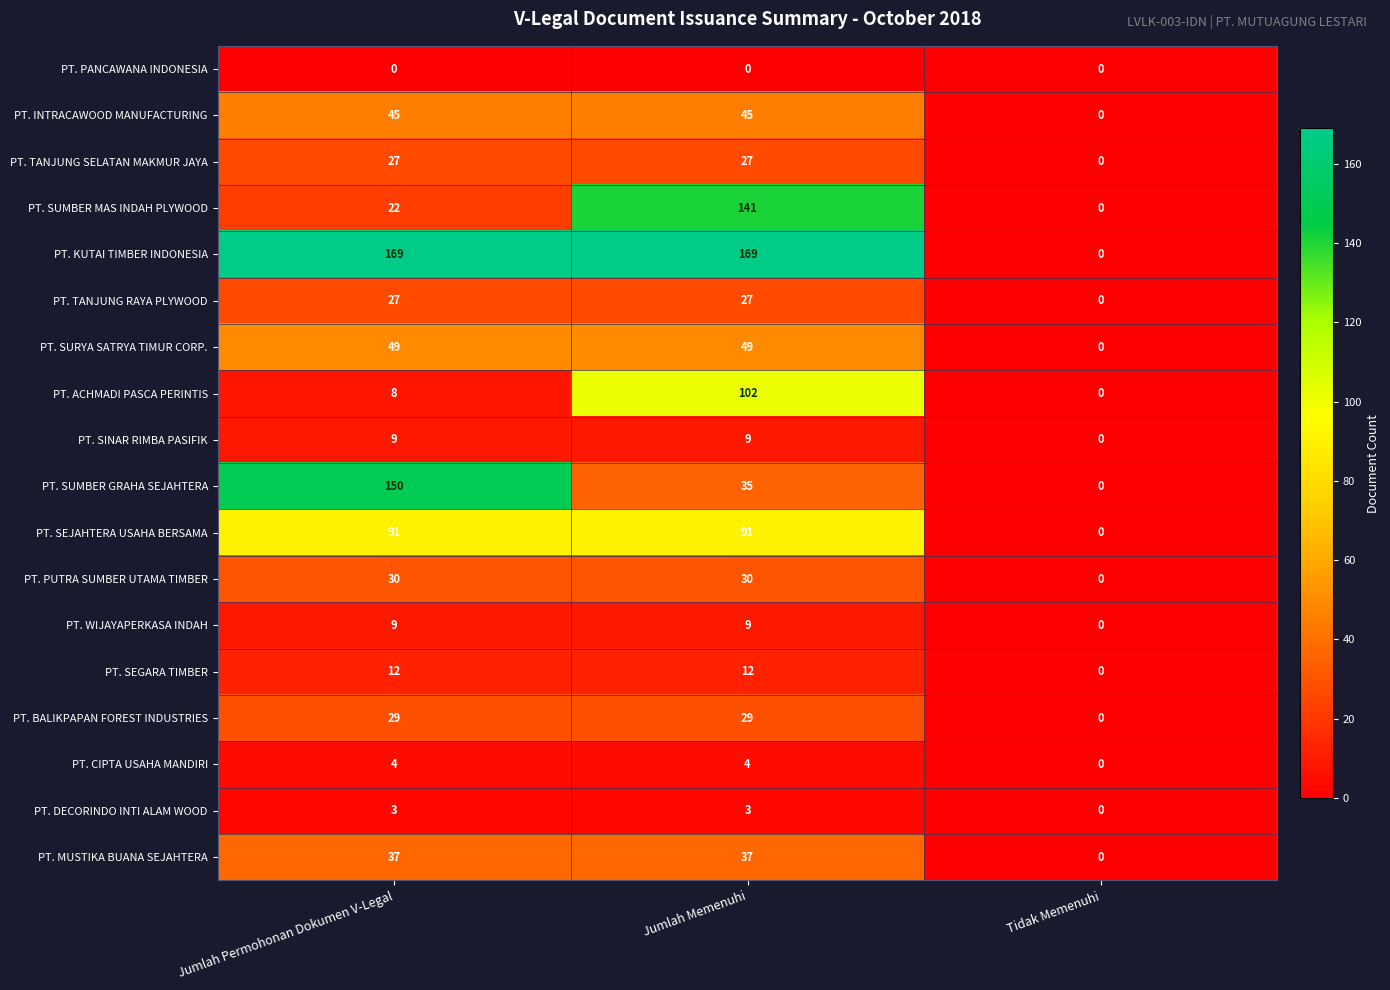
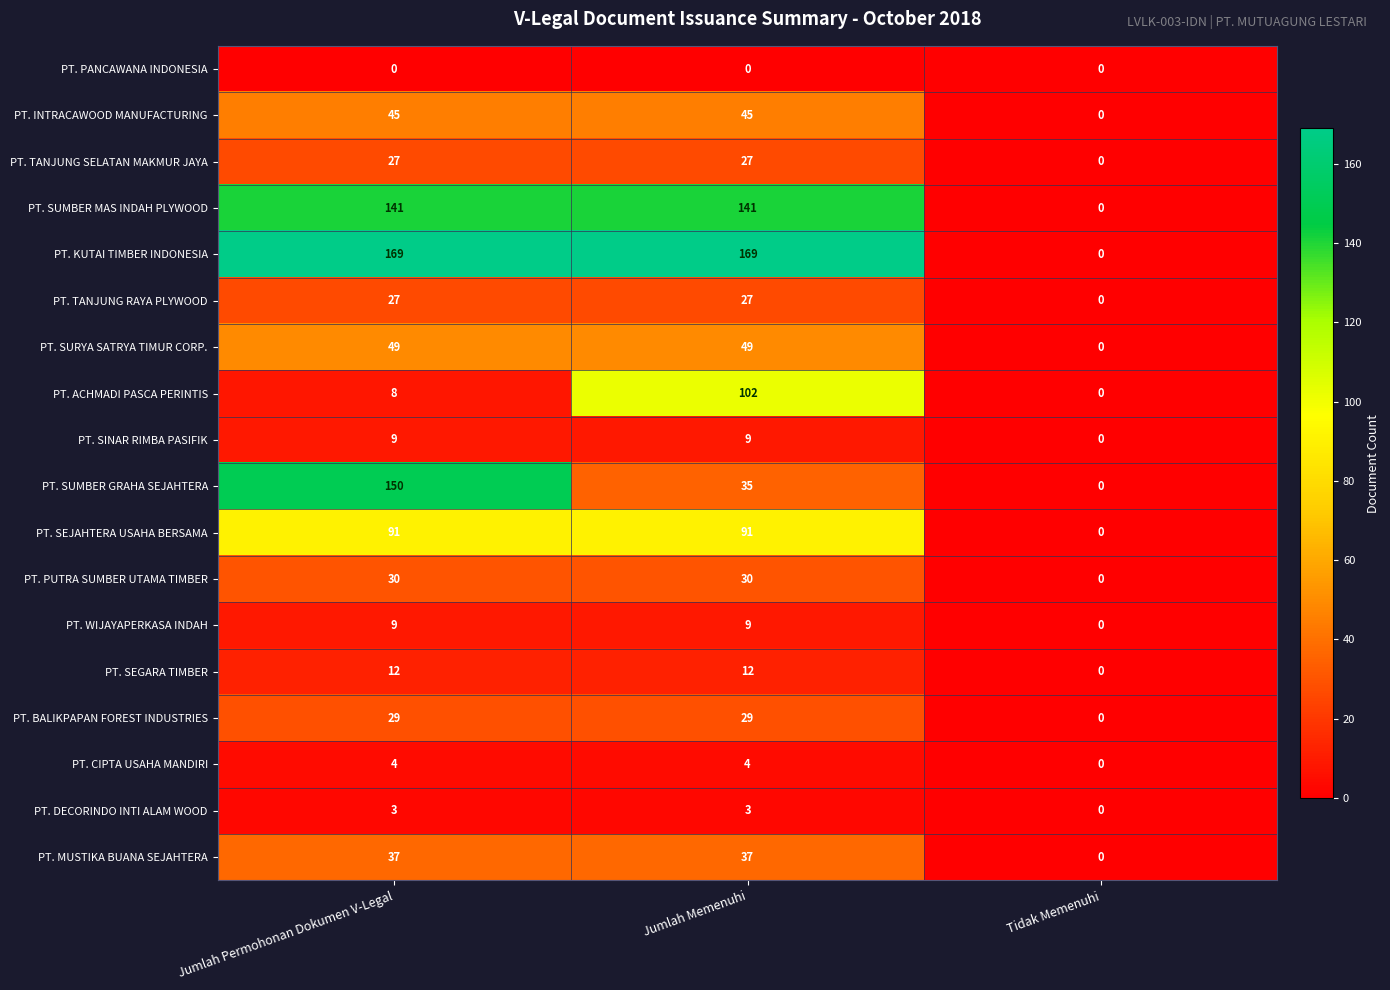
  {
    "PT. PANCAWANA INDONESIA": {
      "Jumlah Permohonan Dokumen V-Legal": 0,
      "Jumlah Memenuhi": 0,
      "Tidak Memenuhi": 0
    },
    "PT. INTRACAWOOD MANUFACTURING": {
      "Jumlah Permohonan Dokumen V-Legal": 45,
      "Jumlah Memenuhi": 45,
      "Tidak Memenuhi": 0
    },
    "PT. TANJUNG SELATAN MAKMUR JAYA": {
      "Jumlah Permohonan Dokumen V-Legal": 27,
      "Jumlah Memenuhi": 27,
      "Tidak Memenuhi": 0
    },
    "PT. SUMBER MAS INDAH PLYWOOD": {
-     "Jumlah Permohonan Dokumen V-Legal": 22,
+     "Jumlah Permohonan Dokumen V-Legal": 141,
      "Jumlah Memenuhi": 141,
      "Tidak Memenuhi": 0
    },
    "PT. KUTAI TIMBER INDONESIA": {
      "Jumlah Permohonan Dokumen V-Legal": 169,
      "Jumlah Memenuhi": 169,
      "Tidak Memenuhi": 0
    },
    "PT. TANJUNG RAYA PLYWOOD": {
      "Jumlah Permohonan Dokumen V-Legal": 27,
      "Jumlah Memenuhi": 27,
      "Tidak Memenuhi": 0
    },
    "PT. SURYA SATRYA TIMUR CORP.": {
      "Jumlah Permohonan Dokumen V-Legal": 49,
      "Jumlah Memenuhi": 49,
      "Tidak Memenuhi": 0
    },
    "PT. ACHMADI PASCA PERINTIS": {
      "Jumlah Permohonan Dokumen V-Legal": 8,
      "Jumlah Memenuhi": 102,
      "Tidak Memenuhi": 0
    },
    "PT. SINAR RIMBA PASIFIK": {
      "Jumlah Permohonan Dokumen V-Legal": 9,
      "Jumlah Memenuhi": 9,
      "Tidak Memenuhi": 0
    },
    "PT. SUMBER GRAHA SEJAHTERA": {
      "Jumlah Permohonan Dokumen V-Legal": 150,
      "Jumlah Memenuhi": 35,
      "Tidak Memenuhi": 0
    },
    "PT. SEJAHTERA USAHA BERSAMA": {
      "Jumlah Permohonan Dokumen V-Legal": 91,
      "Jumlah Memenuhi": 91,
      "Tidak Memenuhi": 0
    },
    "PT. PUTRA SUMBER UTAMA TIMBER": {
      "Jumlah Permohonan Dokumen V-Legal": 30,
      "Jumlah Memenuhi": 30,
      "Tidak Memenuhi": 0
    },
    "PT. WIJAYAPERKASA INDAH": {
      "Jumlah Permohonan Dokumen V-Legal": 9,
      "Jumlah Memenuhi": 9,
      "Tidak Memenuhi": 0
    },
    "PT. SEGARA TIMBER": {
      "Jumlah Permohonan Dokumen V-Legal": 12,
      "Jumlah Memenuhi": 12,
      "Tidak Memenuhi": 0
    },
    "PT. BALIKPAPAN FOREST INDUSTRIES": {
      "Jumlah Permohonan Dokumen V-Legal": 29,
      "Jumlah Memenuhi": 29,
      "Tidak Memenuhi": 0
    },
    "PT. CIPTA USAHA MANDIRI": {
      "Jumlah Permohonan Dokumen V-Legal": 4,
      "Jumlah Memenuhi": 4,
      "Tidak Memenuhi": 0
    },
    "PT. DECORINDO INTI ALAM WOOD": {
      "Jumlah Permohonan Dokumen V-Legal": 3,
      "Jumlah Memenuhi": 3,
      "Tidak Memenuhi": 0
    },
    "PT. MUSTIKA BUANA SEJAHTERA": {
      "Jumlah Permohonan Dokumen V-Legal": 37,
      "Jumlah Memenuhi": 37,
      "Tidak Memenuhi": 0
    }
  }
